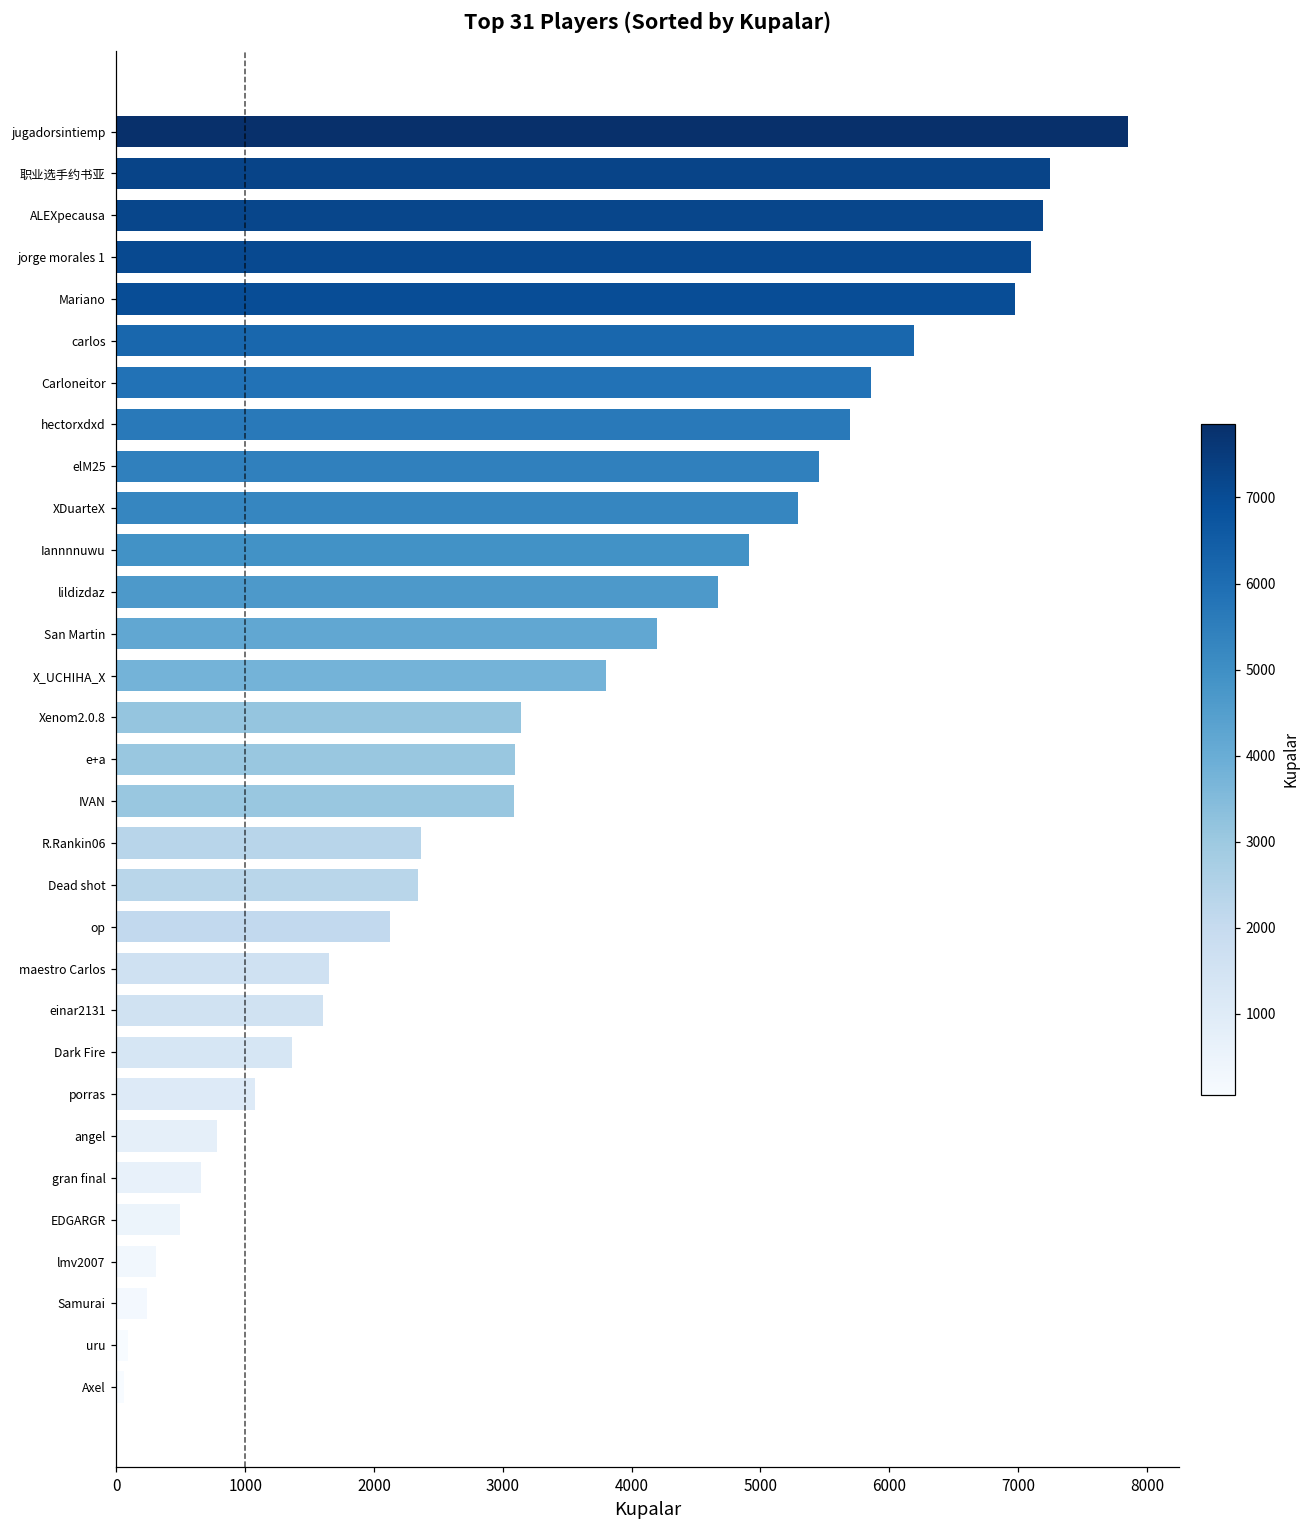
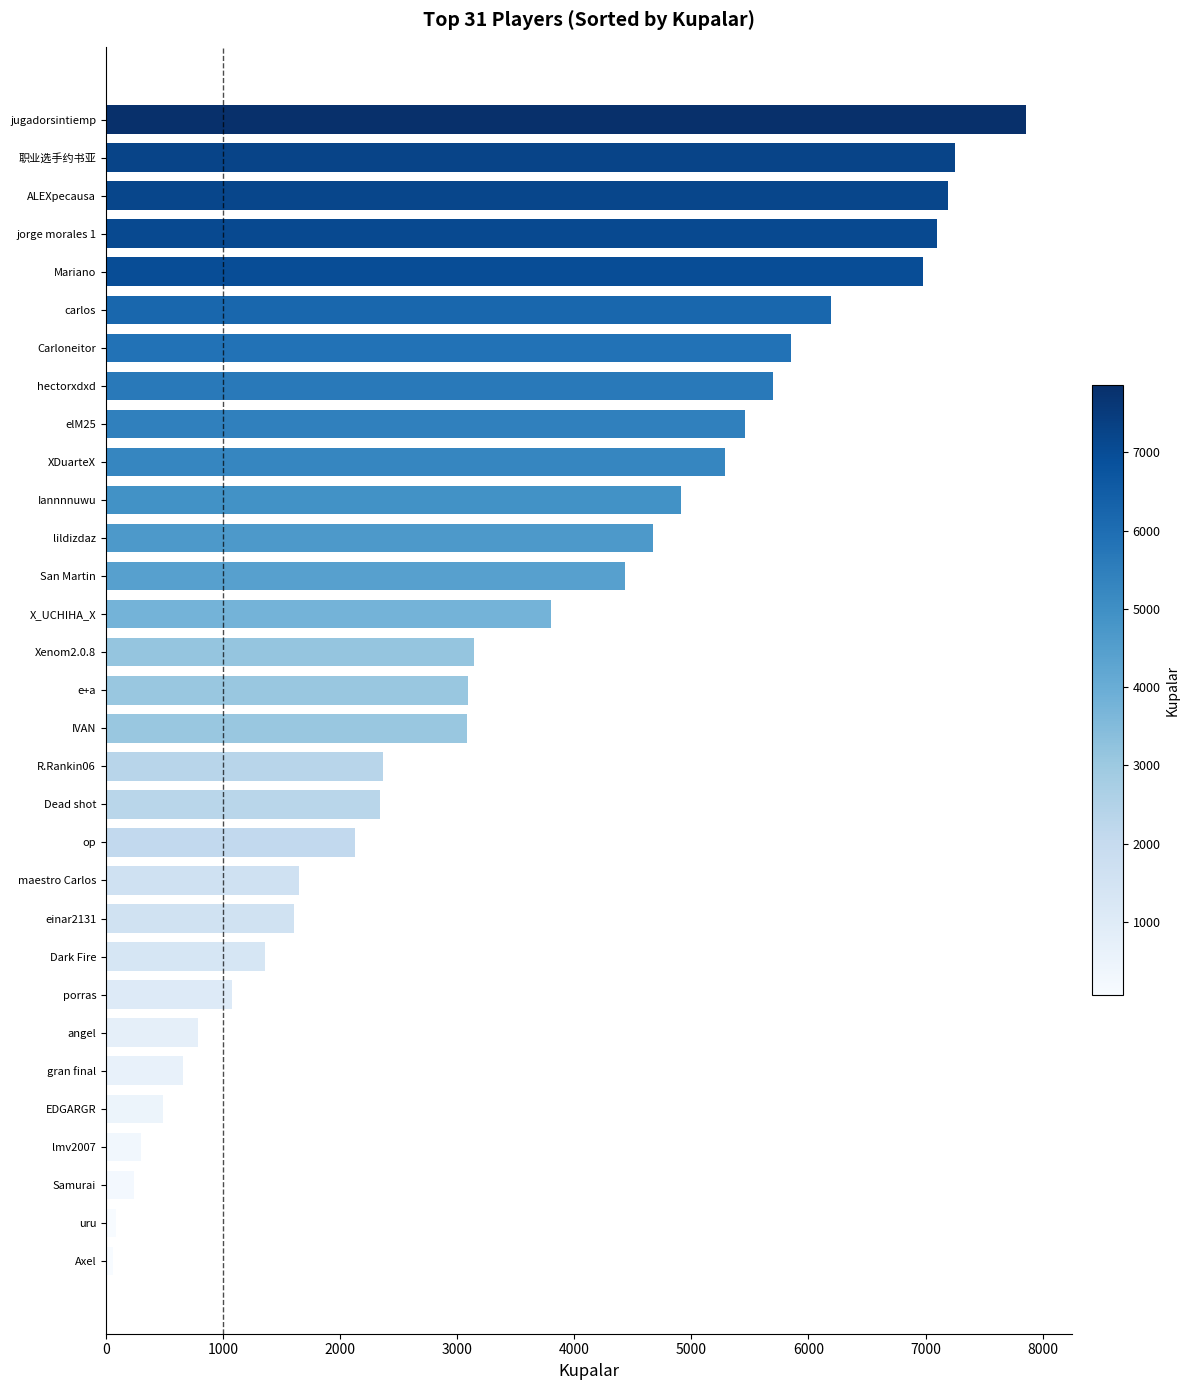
  {
    "jugadorsintiemp": 7860,
    "职业选手约书亚": 7250,
    "ALEXpecausa": 7190,
    "jorge morales 1": 7100,
    "Mariano": 6980,
    "carlos": 6190,
    "Carloneitor": 5860,
    "hectorxdxd": 5690,
    "elM25": 5460,
    "XDuarteX": 5290,
    "Iannnnuwu": 4910,
    "lildizdaz": 4670,
-   "San Martin": 4200,
+   "San Martin": 4440,
    "X_UCHIHA_X": 3800,
    "Xenom2.0.8": 3140,
    "e+a": 3090,
    "IVAN": 3090,
    "R.Rankin06": 2370,
    "Dead shot": 2340,
    "op": 2130,
    "maestro Carlos": 1650,
    "einar2131": 1600,
    "Dark Fire": 1360,
    "porras": 1080,
    "angel": 780,
    "gran final": 660,
    "EDGARGR": 490,
    "lmv2007": 300,
    "Samurai": 240,
    "uru": 90,
    "Axel": 60
  }
